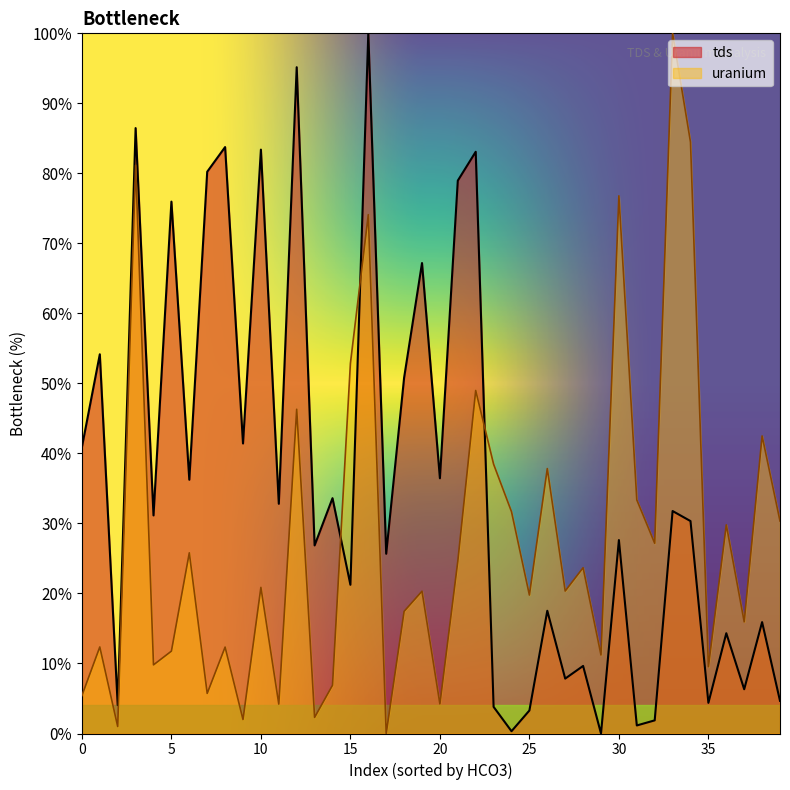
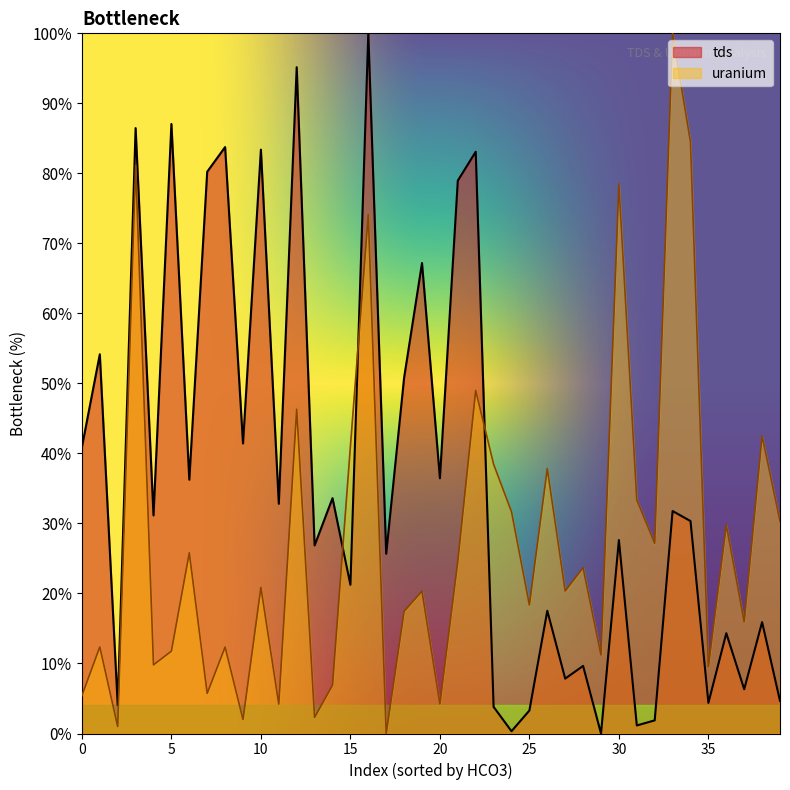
  {
    "tds": {
      "0": "41%",
-     "5": "76%",
+     "5": "87%",
      "10": "83%",
      "15": "21%",
      "20": "36%",
      "30": "28%",
      "35": "4%"
    },
    "uranium": {
      "0": "5%",
      "5": "12%",
      "10": "21%",
-     "15": "53%",
+     "15": "41%",
      "20": "4%",
-     "25": "20%",
-     "30": "77%",
+     "25": "18%",
+     "30": "78%",
      "35": "10%"
    }
  }
